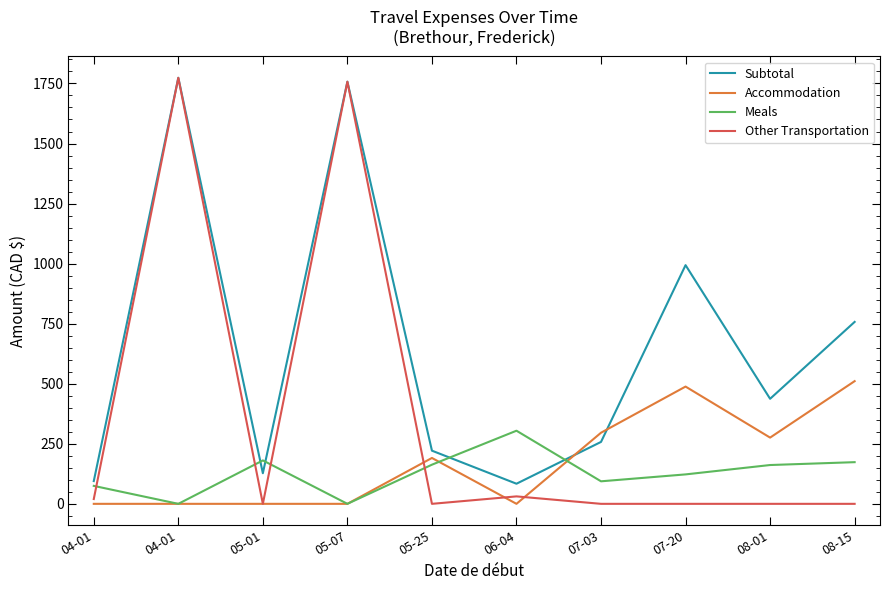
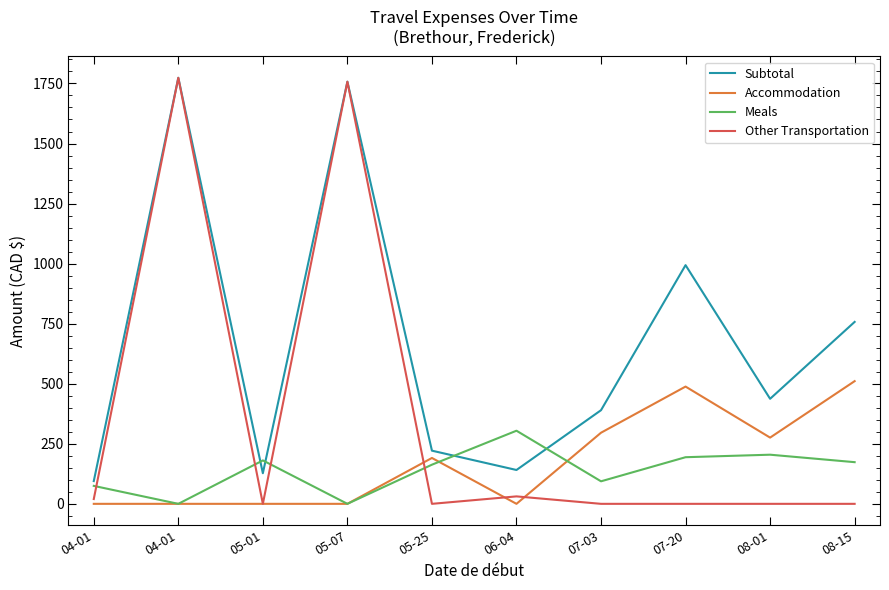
  {
    "Subtotal": {
      "05-01": 130,
      "05-25": 220,
-     "06-04": 80,
-     "07-03": 260,
+     "06-04": 140,
+     "07-03": 390,
      "07-20": 990,
      "08-01": 440,
      "08-15": 760
    },
    "Meals": {
      "05-01": 180,
      "05-25": 160,
      "06-04": 300,
      "07-03": 90,
-     "07-20": 120,
-     "08-01": 160,
+     "07-20": 190,
+     "08-01": 200,
      "08-15": 170
    }
  }
